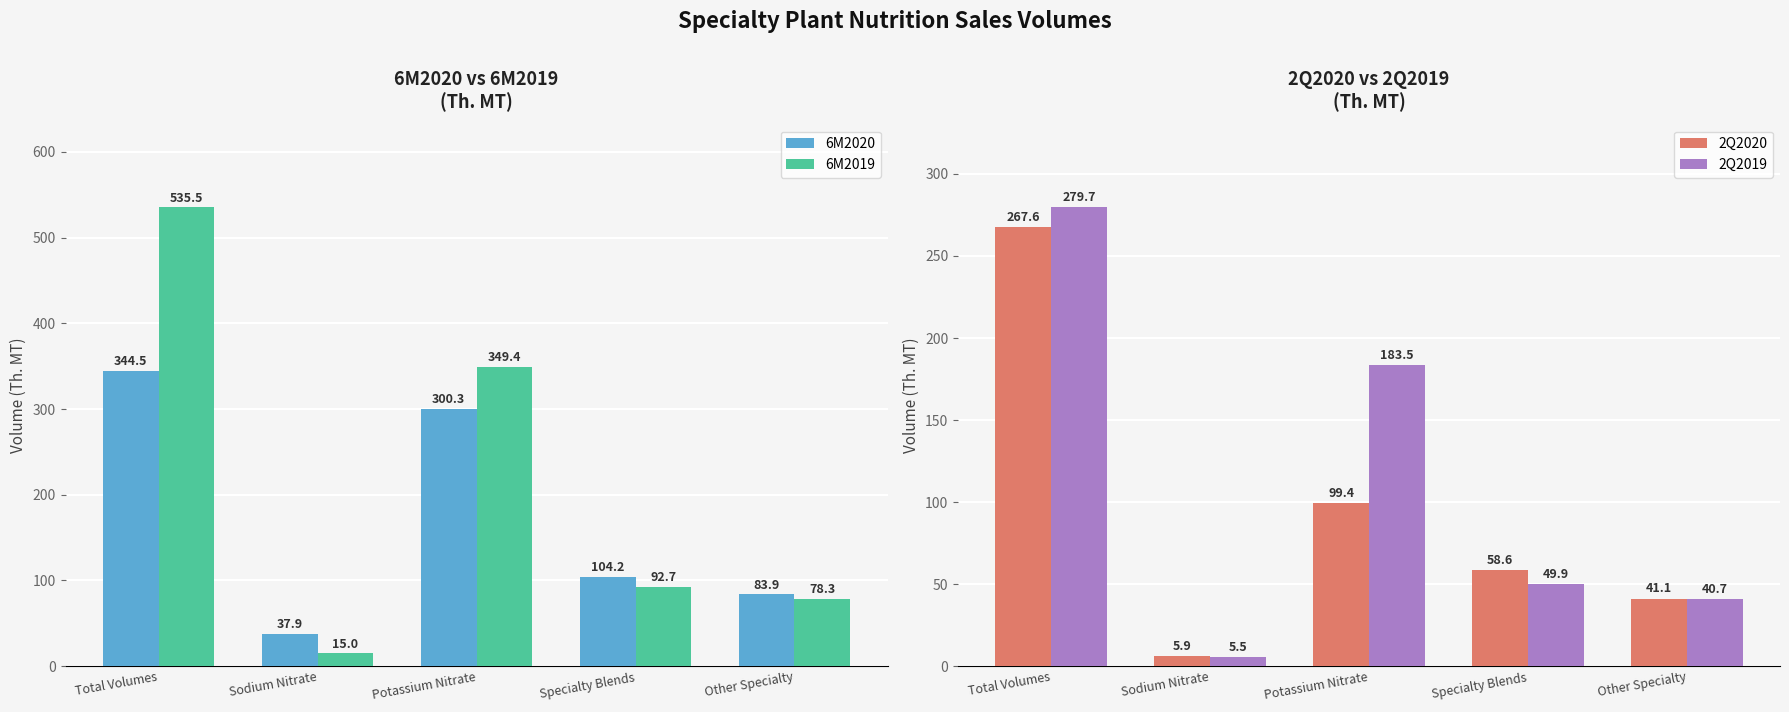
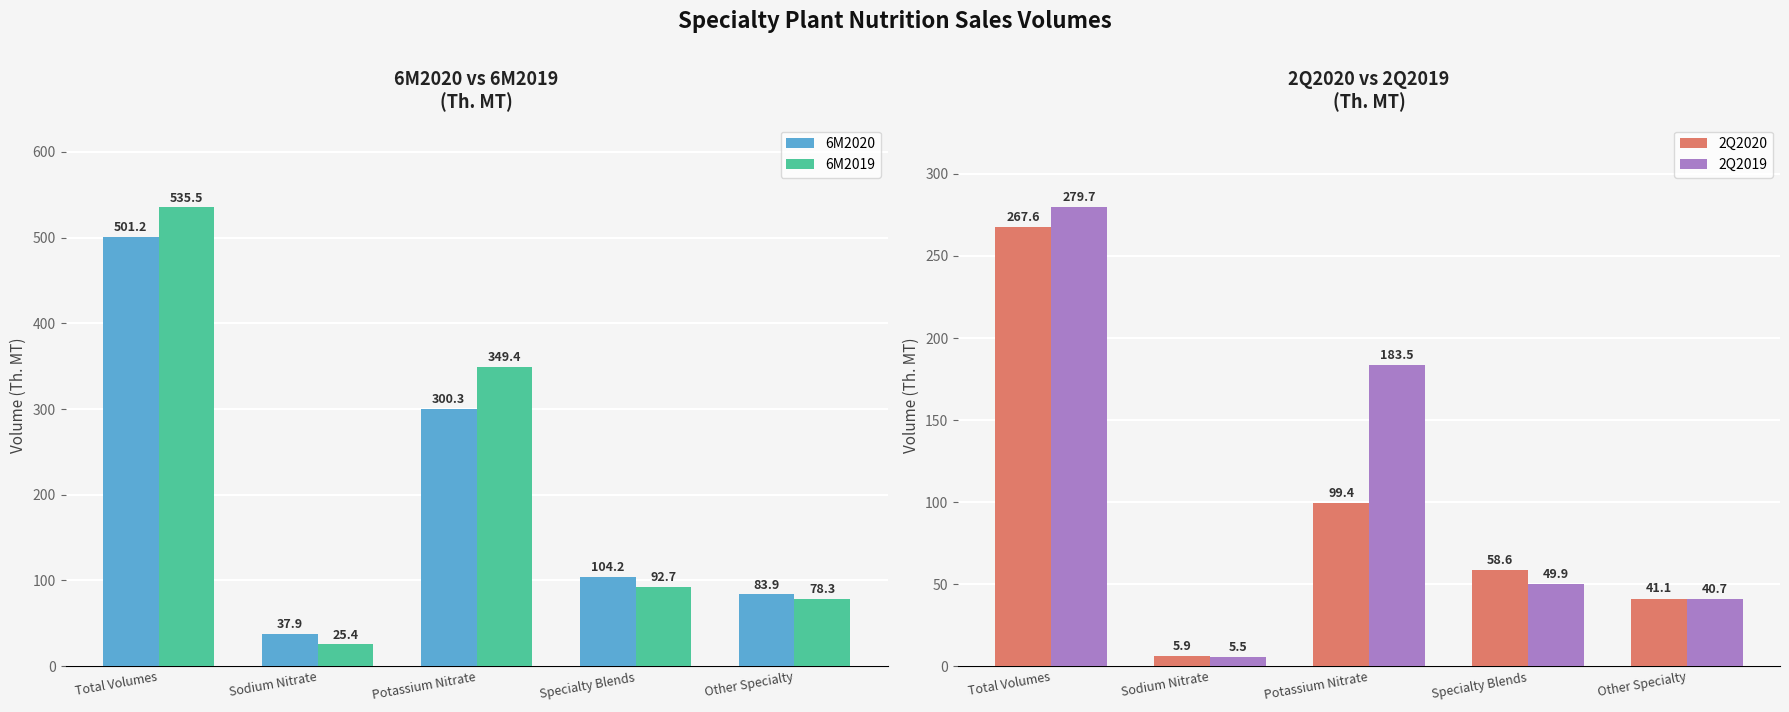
  {
    "6M2020 vs 6M2019 (Th. MT)": {
      "6M2020": {
-       "Total Volumes": 344.5,
+       "Total Volumes": 501.2,
        "Sodium Nitrate": 37.9,
        "Potassium Nitrate": 300.3,
        "Specialty Blends": 104.2,
        "Other Specialty": 83.9
      },
      "6M2019": {
        "Total Volumes": 535.5,
-       "Sodium Nitrate": 15.0,
+       "Sodium Nitrate": 25.4,
        "Potassium Nitrate": 349.4,
        "Specialty Blends": 92.7,
        "Other Specialty": 78.3
      }
    },
    "2Q2020 vs 2Q2019 (Th. MT)": {
      "2Q2020": {
        "Total Volumes": 267.6,
        "Sodium Nitrate": 5.9,
        "Potassium Nitrate": 99.4,
        "Specialty Blends": 58.6,
        "Other Specialty": 41.1
      },
      "2Q2019": {
        "Total Volumes": 279.7,
        "Sodium Nitrate": 5.5,
        "Potassium Nitrate": 183.5,
        "Specialty Blends": 49.9,
        "Other Specialty": 40.7
      }
    }
  }
